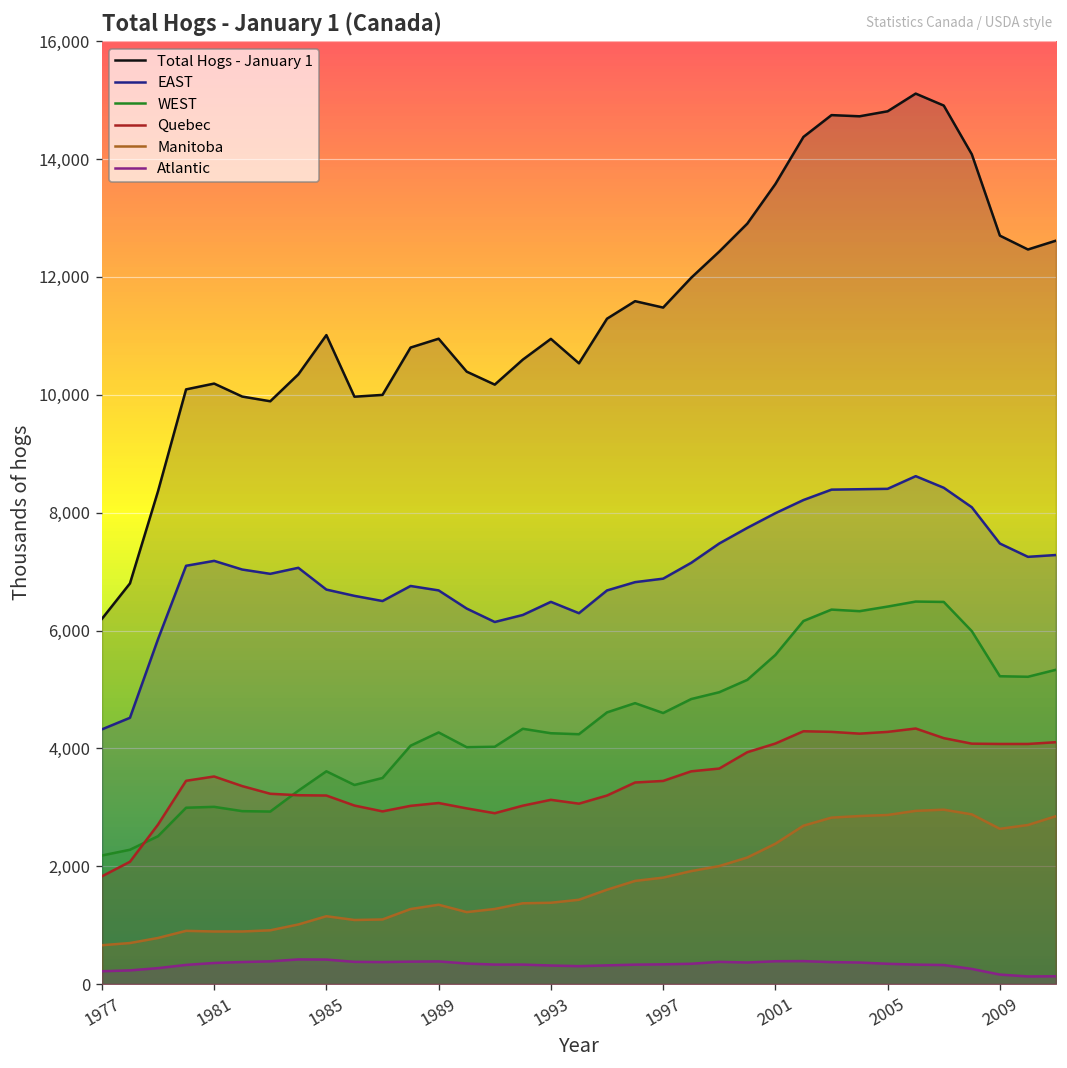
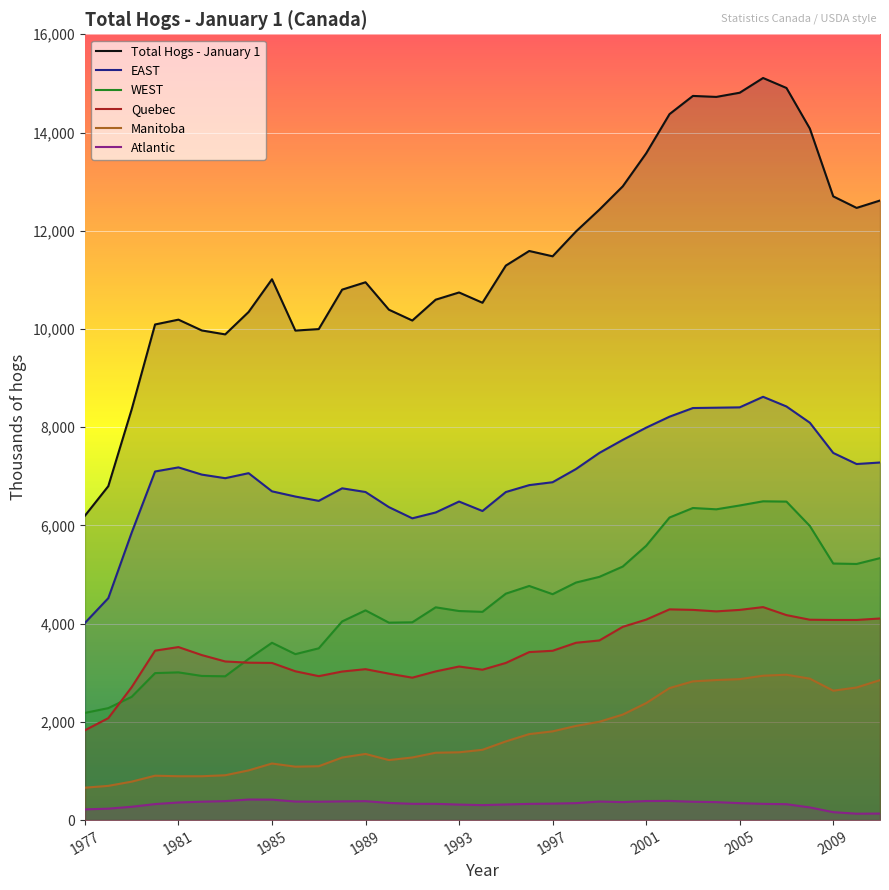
  {
    "Total Hogs - January 1": {
      "1977": "6,200",
      "1981": "10,200",
      "1985": "11,000",
      "1989": "11,000",
-     "1993": "10,900",
+     "1993": "10,700",
      "1997": "11,500",
      "2001": "13,600",
      "2005": "14,800",
      "2009": "12,700"
    },
    "EAST": {
-     "1977": "4,300",
+     "1977": "4,000",
      "1981": "7,200",
      "1985": "6,700",
      "1989": "6,700",
      "1993": "6,500",
      "1997": "6,900",
      "2001": "8,000",
      "2005": "8,400",
      "2009": "7,500"
    },
    "WEST": {
      "1977": "2,200",
      "1981": "3,000",
      "1985": "3,600",
      "1989": "4,300",
      "1993": "4,300",
      "1997": "4,600",
      "2001": "5,600",
      "2005": "6,400",
      "2009": "5,200"
    },
    "Quebec": {
      "1977": "1,800",
      "1981": "3,500",
      "1985": "3,200",
      "1989": "3,100",
      "1993": "3,100",
      "1997": "3,400",
      "2001": "4,100",
      "2005": "4,300",
      "2009": "4,100"
    },
    "Manitoba": {
      "1977": "700",
      "1981": "900",
      "1985": "1,200",
      "1989": "1,300",
      "1993": "1,400",
      "1997": "1,800",
      "2001": "2,400",
      "2005": "2,900",
      "2009": "2,600"
    },
    "Atlantic": {
      "1977": "200",
      "1981": "400",
      "1985": "400",
      "1989": "400",
      "1993": "300",
      "1997": "300",
      "2001": "400",
      "2005": "300",
      "2009": "200"
    }
  }
